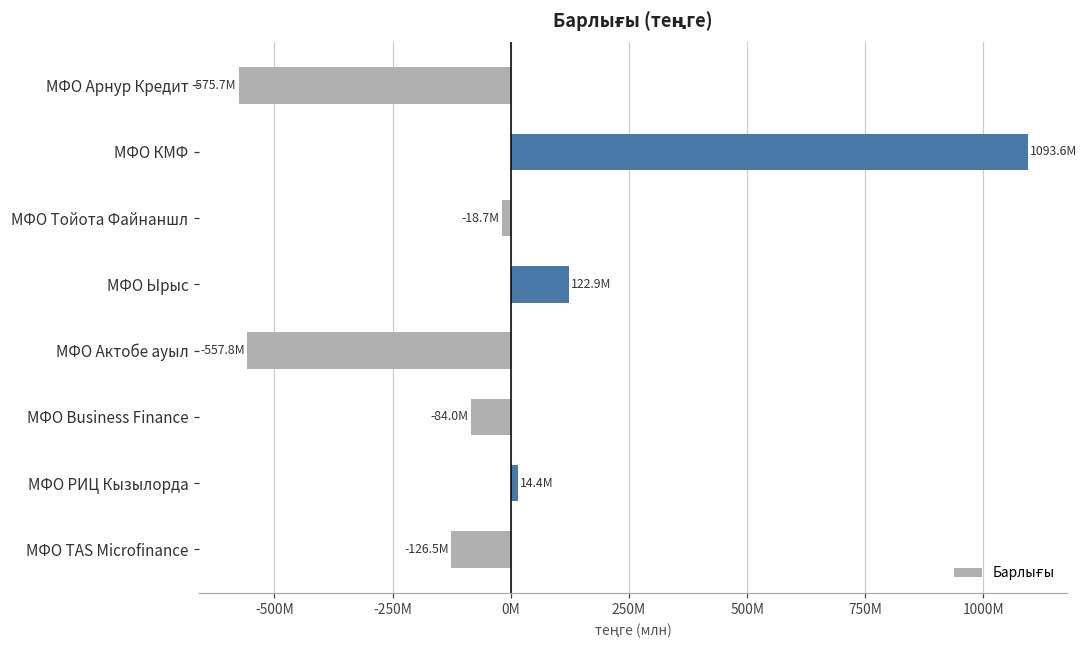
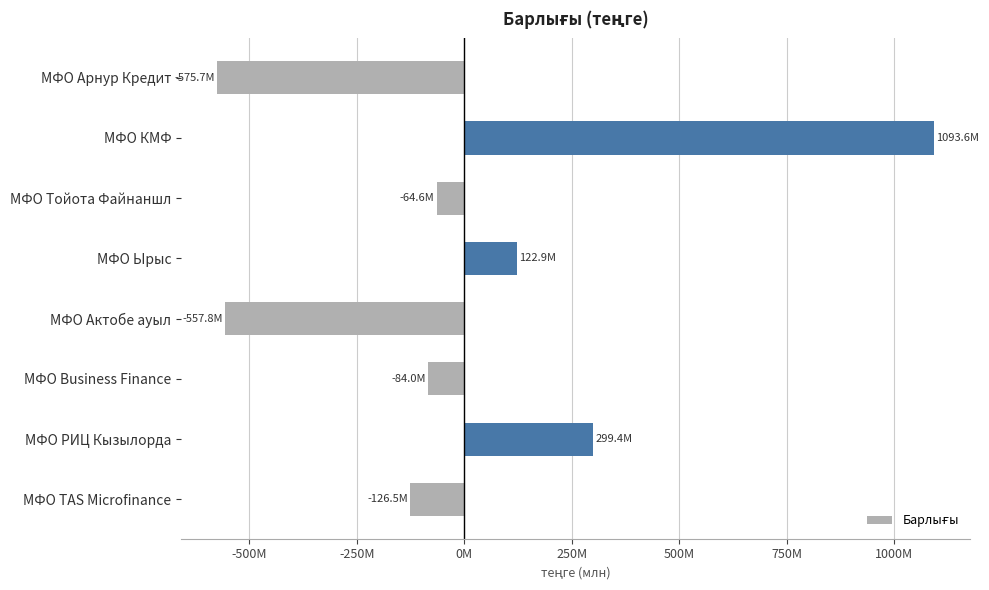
  {
    "МФО Арнур Кредит": "-575.7M",
    "МФО КМФ": "1093.6M",
-   "МФО Тойота Файнаншл": "-18.7M",
+   "МФО Тойота Файнаншл": "-64.6M",
    "МФО Ырыс": "122.9M",
    "МФО Актобе ауыл": "-557.8M",
    "МФО Business Finance": "-84.0M",
-   "МФО РИЦ Кызылорда": "14.4M",
+   "МФО РИЦ Кызылорда": "299.4M",
    "МФО TAS Microfinance": "-126.5M"
  }
